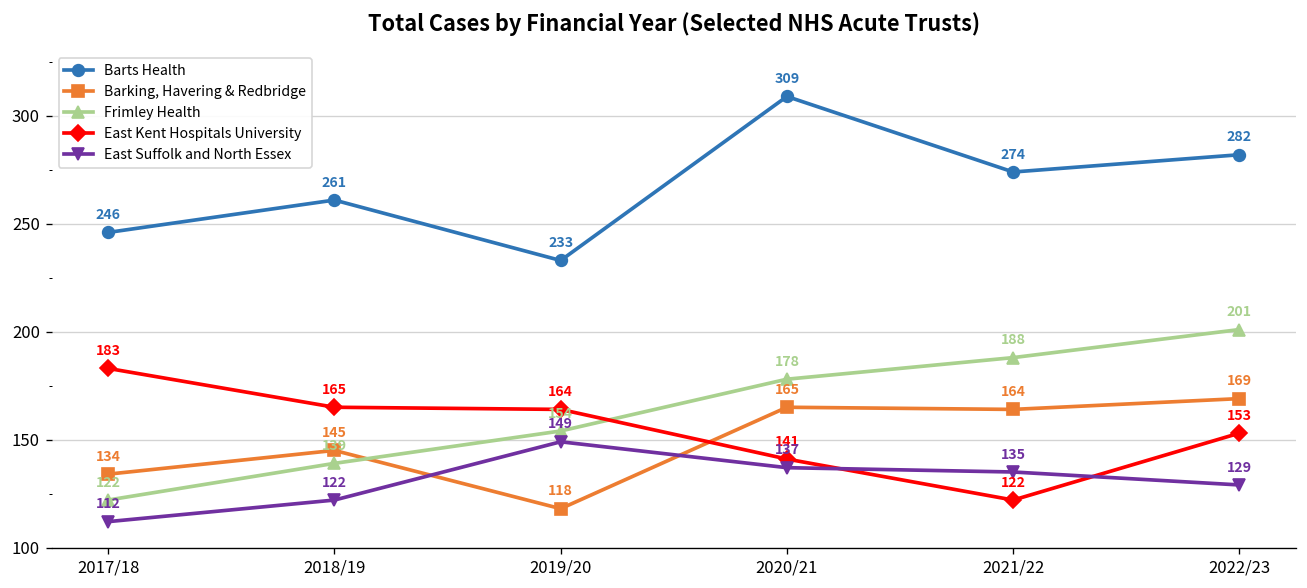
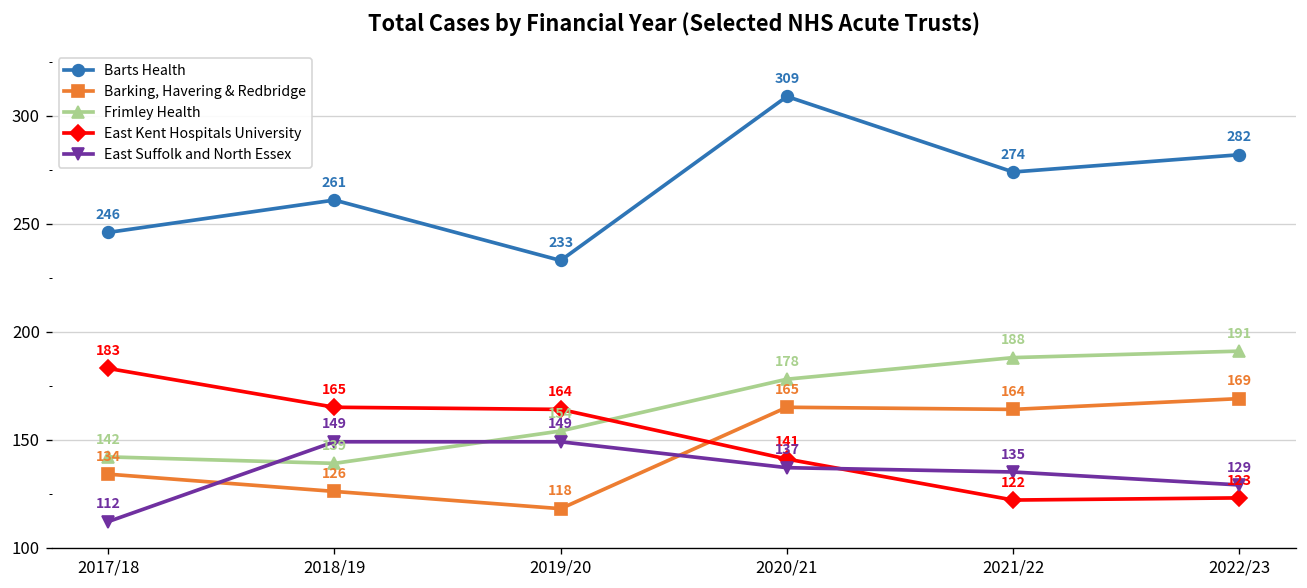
  {
    "Barts Health": {
      "2017/18": 246,
      "2018/19": 261,
      "2019/20": 233,
      "2020/21": 309,
      "2021/22": 274,
      "2022/23": 282
    },
    "Barking, Havering & Redbridge": {
      "2017/18": 134,
-     "2018/19": 145,
+     "2018/19": 126,
      "2019/20": 118,
      "2020/21": 165,
      "2021/22": 164,
      "2022/23": 169
    },
    "Frimley Health": {
-     "2017/18": 122,
+     "2017/18": 142,
      "2020/21": 178,
      "2021/22": 188,
-     "2022/23": 201
+     "2022/23": 191
    },
    "East Kent Hospitals University": {
      "2017/18": 183,
      "2018/19": 165,
      "2019/20": 164,
      "2021/22": 122,
-     "2022/23": 153
+     "2022/23": 123
    },
    "East Suffolk and North Essex": {
-     "2018/19": 122,
+     "2018/19": 149,
      "2021/22": 135,
      "2022/23": 129
    }
  }
